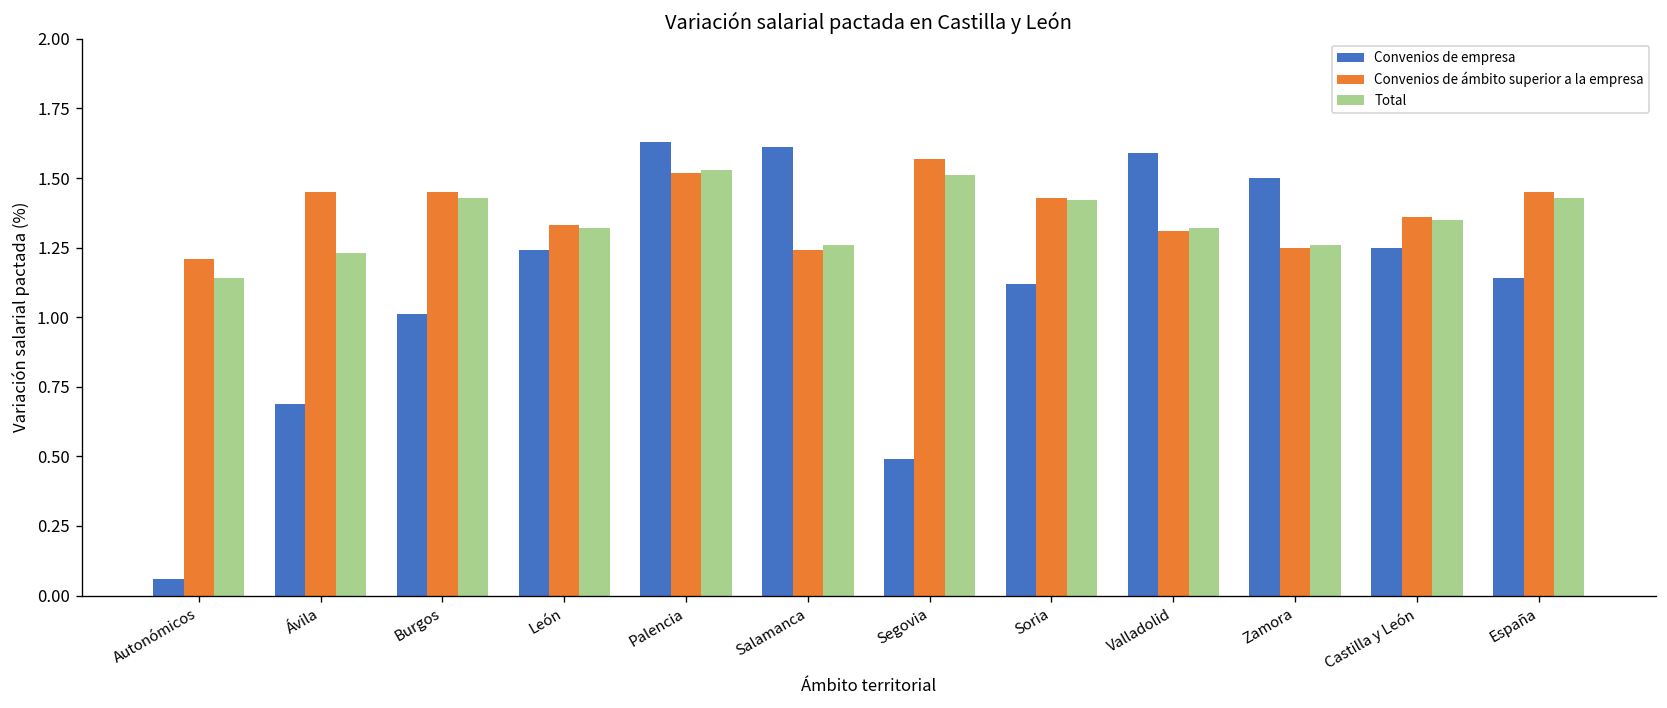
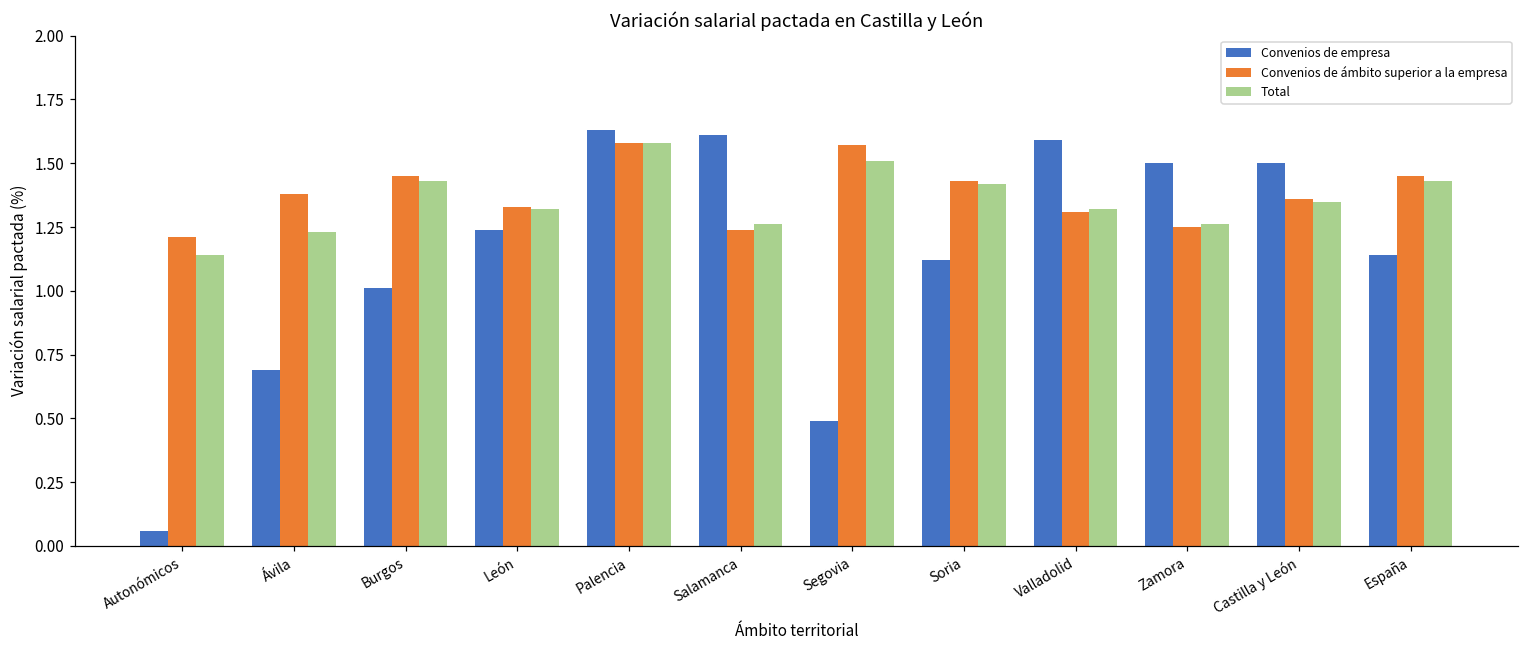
  {
    "Convenios de empresa": {
      "Autonómicos": 0.06,
      "Ávila": 0.69,
      "Burgos": 1.01,
      "León": 1.24,
      "Palencia": 1.63,
      "Salamanca": 1.61,
      "Segovia": 0.49,
      "Soria": 1.12,
      "Valladolid": 1.59,
      "Zamora": 1.50,
-     "Castilla y León": 1.25,
+     "Castilla y León": 1.50,
      "España": 1.14
    },
    "Convenios de ámbito superior a la empresa": {
      "Autonómicos": 1.21,
-     "Ávila": 1.45,
+     "Ávila": 1.38,
      "Burgos": 1.45,
      "León": 1.33,
-     "Palencia": 1.52,
+     "Palencia": 1.58,
      "Salamanca": 1.24,
      "Segovia": 1.57,
      "Soria": 1.43,
      "Valladolid": 1.31,
      "Zamora": 1.25,
      "Castilla y León": 1.36,
      "España": 1.45
    },
    "Total": {
      "Autonómicos": 1.14,
      "Ávila": 1.23,
      "Burgos": 1.43,
      "León": 1.32,
-     "Palencia": 1.53,
+     "Palencia": 1.58,
      "Salamanca": 1.26,
      "Segovia": 1.51,
      "Soria": 1.42,
      "Valladolid": 1.32,
      "Zamora": 1.26,
      "Castilla y León": 1.35,
      "España": 1.43
    }
  }
